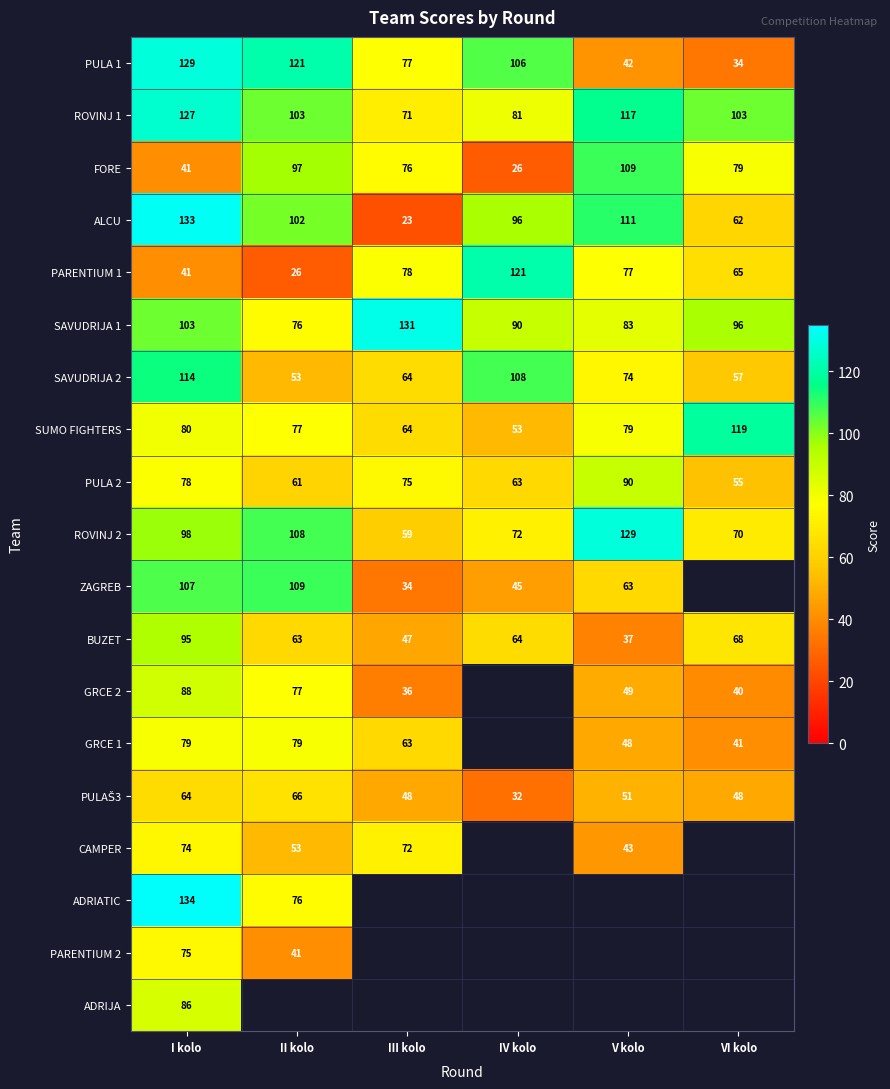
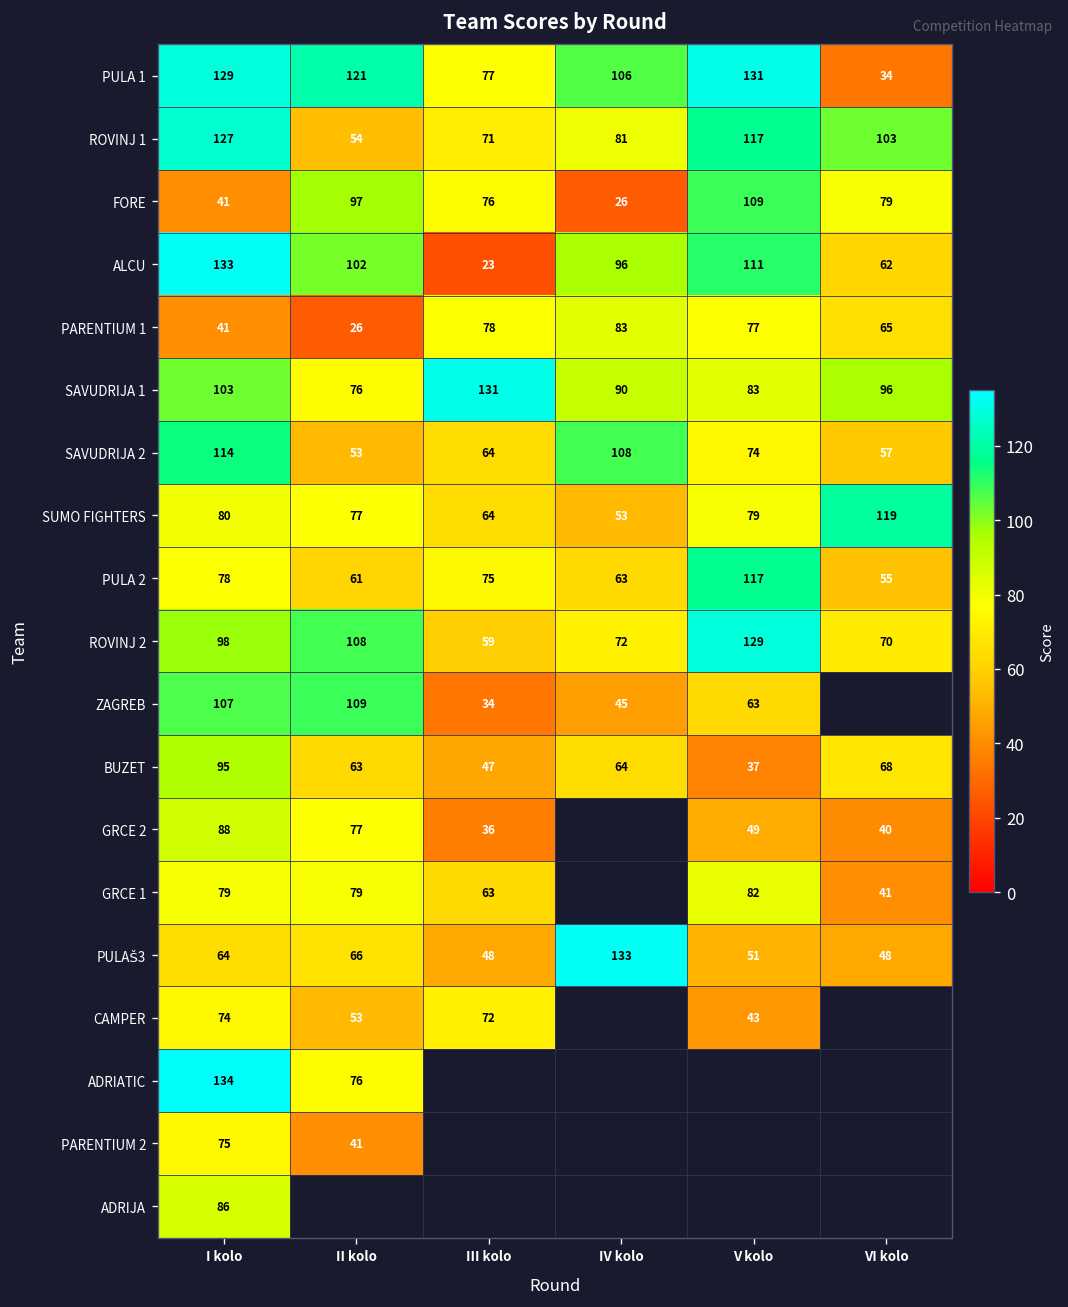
  {
    "PULA 1": {
      "I kolo": 129,
      "II kolo": 121,
      "III kolo": 77,
      "IV kolo": 106,
-     "V kolo": 42,
+     "V kolo": 131,
      "VI kolo": 34
    },
    "ROVINJ 1": {
      "I kolo": 127,
-     "II kolo": 103,
+     "II kolo": 54,
      "III kolo": 71,
      "IV kolo": 81,
      "V kolo": 117,
      "VI kolo": 103
    },
    "FORE": {
      "I kolo": 41,
      "II kolo": 97,
      "III kolo": 76,
      "IV kolo": 26,
      "V kolo": 109,
      "VI kolo": 79
    },
    "ALCU": {
      "I kolo": 133,
      "II kolo": 102,
      "III kolo": 23,
      "IV kolo": 96,
      "V kolo": 111,
      "VI kolo": 62
    },
    "PARENTIUM 1": {
      "I kolo": 41,
      "II kolo": 26,
      "III kolo": 78,
-     "IV kolo": 121,
+     "IV kolo": 83,
      "V kolo": 77,
      "VI kolo": 65
    },
    "SAVUDRIJA 1": {
      "I kolo": 103,
      "II kolo": 76,
      "III kolo": 131,
      "IV kolo": 90,
      "V kolo": 83,
      "VI kolo": 96
    },
    "SAVUDRIJA 2": {
      "I kolo": 114,
      "II kolo": 53,
      "III kolo": 64,
      "IV kolo": 108,
      "V kolo": 74,
      "VI kolo": 57
    },
    "SUMO FIGHTERS": {
      "I kolo": 80,
      "II kolo": 77,
      "III kolo": 64,
      "IV kolo": 53,
      "V kolo": 79,
      "VI kolo": 119
    },
    "PULA 2": {
      "I kolo": 78,
      "II kolo": 61,
      "III kolo": 75,
      "IV kolo": 63,
-     "V kolo": 90,
+     "V kolo": 117,
      "VI kolo": 55
    },
    "ROVINJ 2": {
      "I kolo": 98,
      "II kolo": 108,
      "III kolo": 59,
      "IV kolo": 72,
      "V kolo": 129,
      "VI kolo": 70
    },
    "ZAGREB": {
      "I kolo": 107,
      "II kolo": 109,
      "III kolo": 34,
      "IV kolo": 45,
      "V kolo": 63
    },
    "BUZET": {
      "I kolo": 95,
      "II kolo": 63,
      "III kolo": 47,
      "IV kolo": 64,
      "V kolo": 37,
      "VI kolo": 68
    },
    "GRCE 2": {
      "I kolo": 88,
      "II kolo": 77,
      "III kolo": 36,
      "V kolo": 49,
      "VI kolo": 40
    },
    "GRCE 1": {
      "I kolo": 79,
      "II kolo": 79,
      "III kolo": 63,
-     "V kolo": 48,
+     "V kolo": 82,
      "VI kolo": 41
    },
    "PULAŠ3": {
      "I kolo": 64,
      "II kolo": 66,
      "III kolo": 48,
-     "IV kolo": 32,
+     "IV kolo": 133,
      "V kolo": 51,
      "VI kolo": 48
    },
    "CAMPER": {
      "I kolo": 74,
      "II kolo": 53,
      "III kolo": 72,
      "V kolo": 43
    },
    "ADRIATIC": {
      "I kolo": 134,
      "II kolo": 76
    },
    "PARENTIUM 2": {
      "I kolo": 75,
      "II kolo": 41
    },
    "ADRIJA": {
      "I kolo": 86
    }
  }
